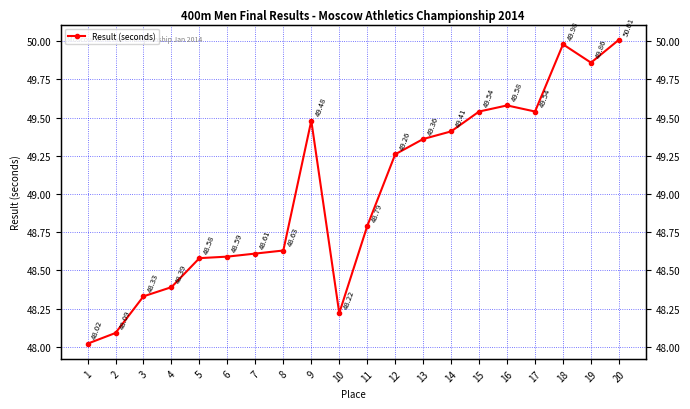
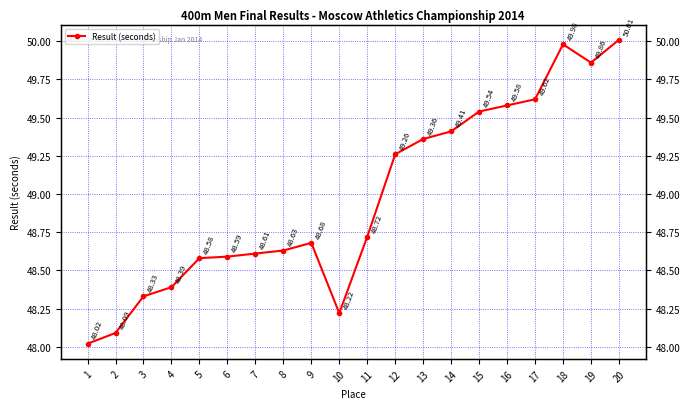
  {
    "1": 48.02,
    "2": 48.09,
    "3": 48.33,
    "4": 48.39,
    "5": 48.58,
    "6": 48.59,
    "7": 48.61,
    "8": 48.63,
-   "9": 49.48,
+   "9": 48.68,
    "10": 48.22,
-   "11": 48.79,
+   "11": 48.72,
    "12": 49.26,
    "13": 49.36,
    "14": 49.41,
    "15": 49.54,
    "16": 49.58,
-   "17": 49.54,
+   "17": 49.62,
    "18": 49.98,
    "19": 49.86,
    "20": 50.01
  }
